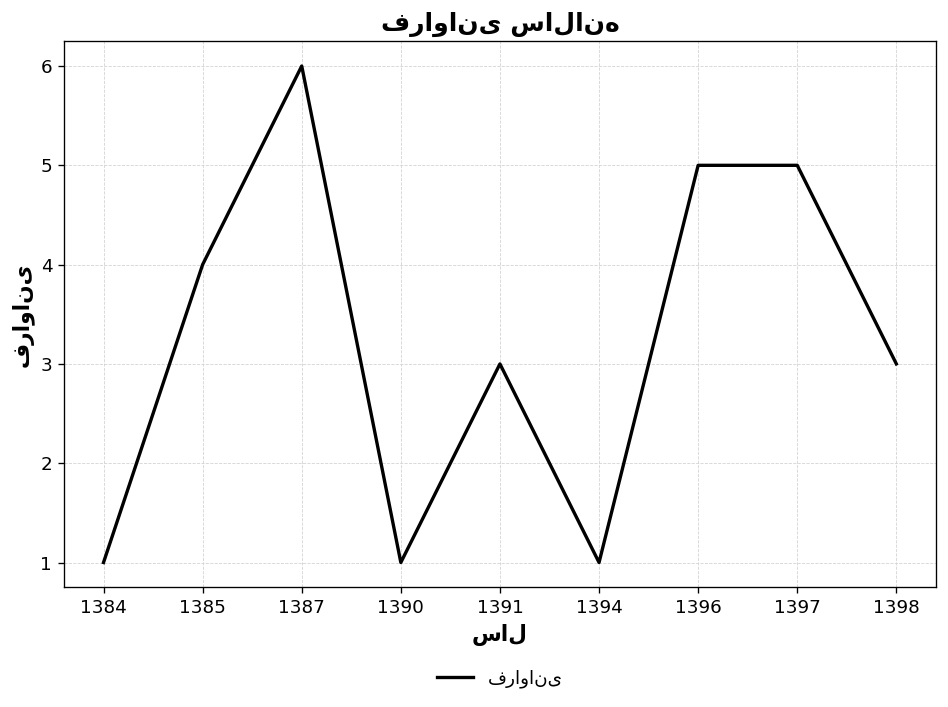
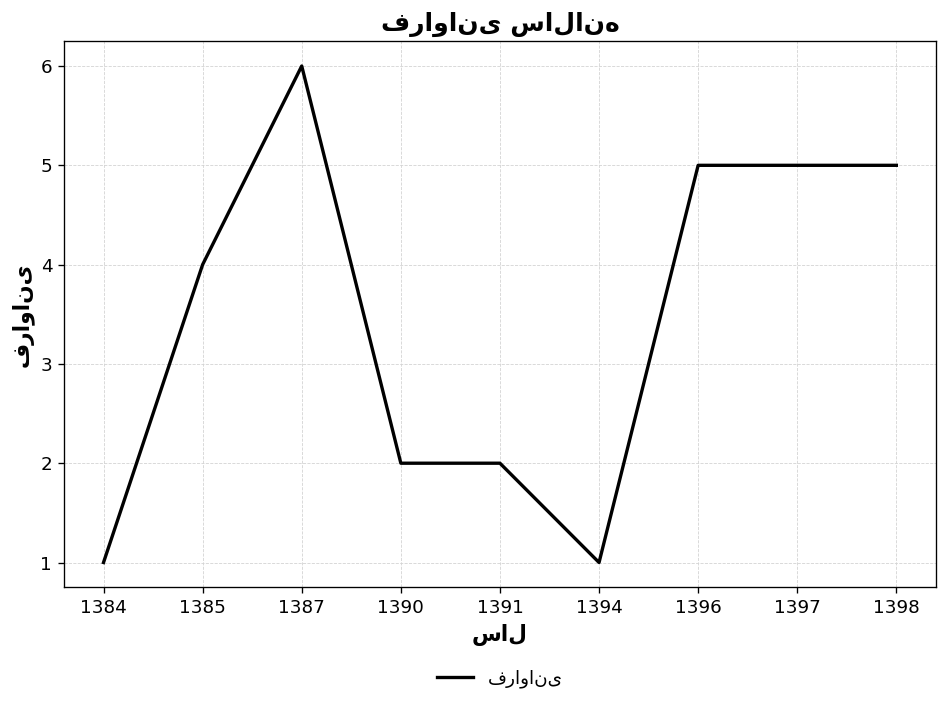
  {
    "1384": 1,
    "1385": 4,
    "1387": 6,
-   "1390": 1,
-   "1391": 3,
+   "1390": 2,
+   "1391": 2,
    "1394": 1,
    "1396": 5,
    "1397": 5,
-   "1398": 3
+   "1398": 5
  }
